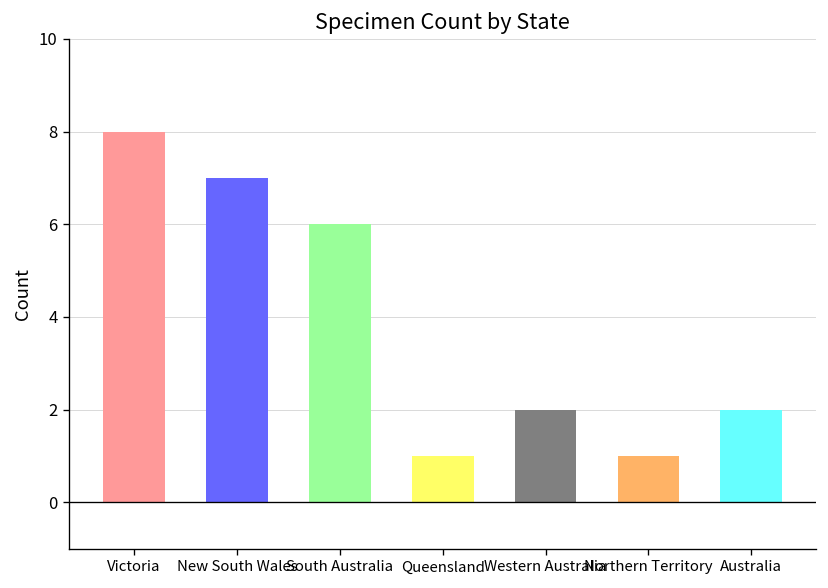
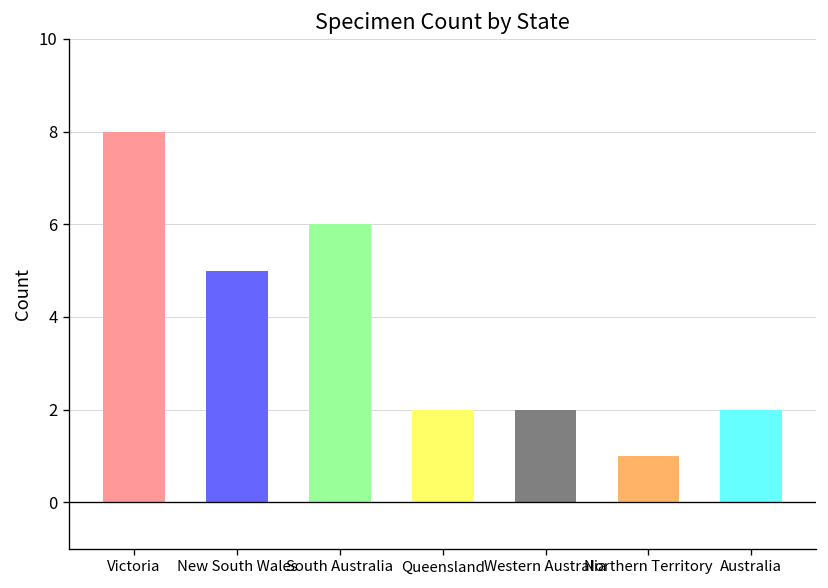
  {
    "Victoria": 8,
-   "New South Wales": 7,
+   "New South Wales": 5,
    "South Australia": 6,
-   "Queensland": 1,
+   "Queensland": 2,
    "Australia": 2
  }
